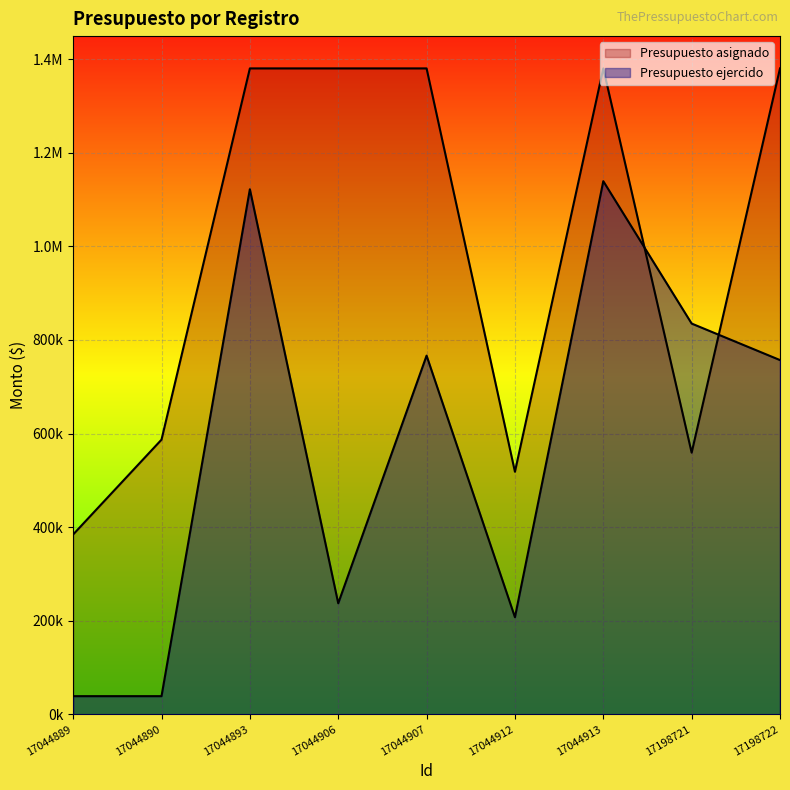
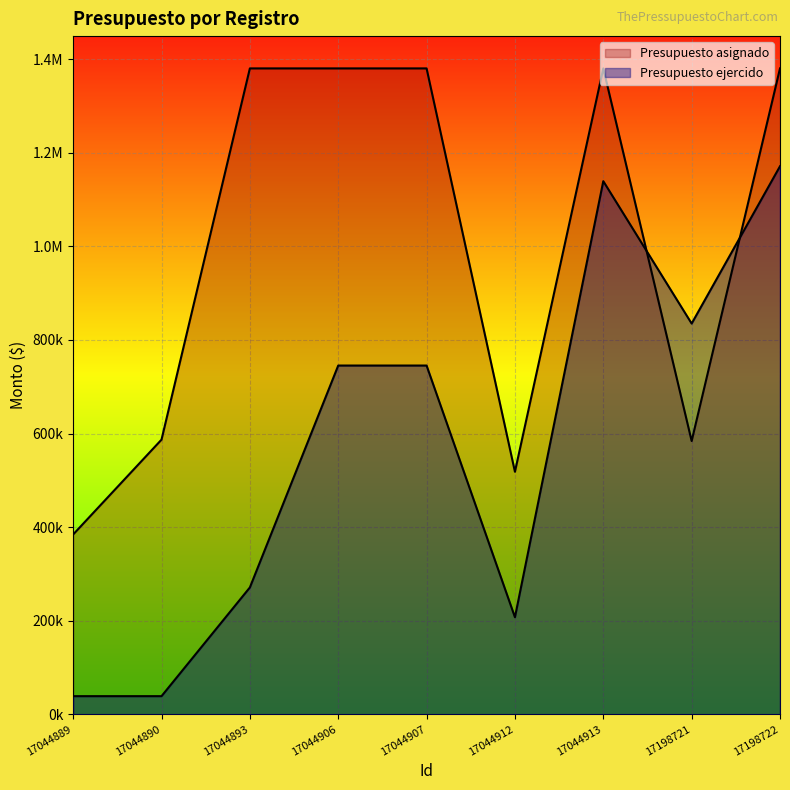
  {
    "Presupuesto asignado": {
      "17044889": 380000,
      "17044890": 590000,
      "17044893": 1380000,
      "17044906": 1380000,
      "17044907": 1380000,
      "17044912": 520000,
-     "17198721": 560000,
+     "17198721": 580000,
      "17198722": 1380000
    },
    "Presupuesto ejercido": {
      "17044889": 40000,
      "17044890": 40000,
-     "17044893": 1120000,
-     "17044906": 240000,
-     "17044907": 770000,
+     "17044893": 270000,
+     "17044906": 750000,
+     "17044907": 750000,
      "17044912": 210000,
      "17044913": 1140000,
      "17198721": 840000,
-     "17198722": 760000
+     "17198722": 1170000
    }
  }
